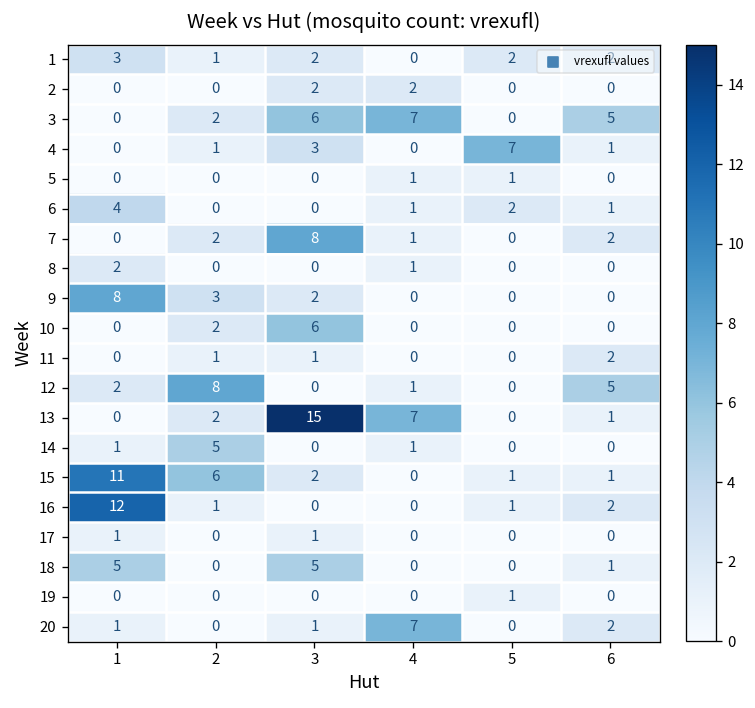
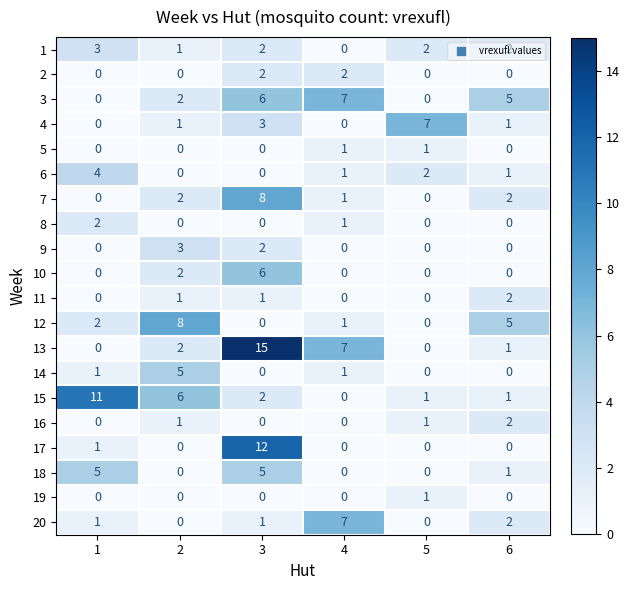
  {
    "1": {
      "1": 3,
      "2": 1,
      "3": 2,
      "4": 0,
      "5": 2
    },
    "2": {
      "1": 0,
      "2": 0,
      "3": 2,
      "4": 2,
      "5": 0,
      "6": 0
    },
    "3": {
      "1": 0,
      "2": 2,
      "3": 6,
      "4": 7,
      "5": 0,
      "6": 5
    },
    "4": {
      "1": 0,
      "2": 1,
      "3": 3,
      "4": 0,
      "5": 7,
      "6": 1
    },
    "5": {
      "1": 0,
      "2": 0,
      "3": 0,
      "4": 1,
      "5": 1,
      "6": 0
    },
    "6": {
      "1": 4,
      "2": 0,
      "3": 0,
      "4": 1,
      "5": 2,
      "6": 1
    },
    "7": {
      "1": 0,
      "2": 2,
      "3": 8,
      "4": 1,
      "5": 0,
      "6": 2
    },
    "8": {
      "1": 2,
      "2": 0,
      "3": 0,
      "4": 1,
      "5": 0,
      "6": 0
    },
    "9": {
-     "1": 8,
+     "1": 0,
      "2": 3,
      "3": 2,
      "4": 0,
      "5": 0,
      "6": 0
    },
    "10": {
      "1": 0,
      "2": 2,
      "3": 6,
      "4": 0,
      "5": 0,
      "6": 0
    },
    "11": {
      "1": 0,
      "2": 1,
      "3": 1,
      "4": 0,
      "5": 0,
      "6": 2
    },
    "12": {
      "1": 2,
      "2": 8,
      "3": 0,
      "4": 1,
      "5": 0,
      "6": 5
    },
    "13": {
      "1": 0,
      "2": 2,
      "3": 15,
      "4": 7,
      "5": 0,
      "6": 1
    },
    "14": {
      "1": 1,
      "2": 5,
      "3": 0,
      "4": 1,
      "5": 0,
      "6": 0
    },
    "15": {
      "1": 11,
      "2": 6,
      "3": 2,
      "4": 0,
      "5": 1,
      "6": 1
    },
    "16": {
-     "1": 12,
+     "1": 0,
      "2": 1,
      "3": 0,
      "4": 0,
      "5": 1,
      "6": 2
    },
    "17": {
      "1": 1,
      "2": 0,
-     "3": 1,
+     "3": 12,
      "4": 0,
      "5": 0,
      "6": 0
    },
    "18": {
      "1": 5,
      "2": 0,
      "3": 5,
      "4": 0,
      "5": 0,
      "6": 1
    },
    "19": {
      "1": 0,
      "2": 0,
      "3": 0,
      "4": 0,
      "5": 1,
      "6": 0
    },
    "20": {
      "1": 1,
      "2": 0,
      "3": 1,
      "4": 7,
      "5": 0,
      "6": 2
    }
  }
